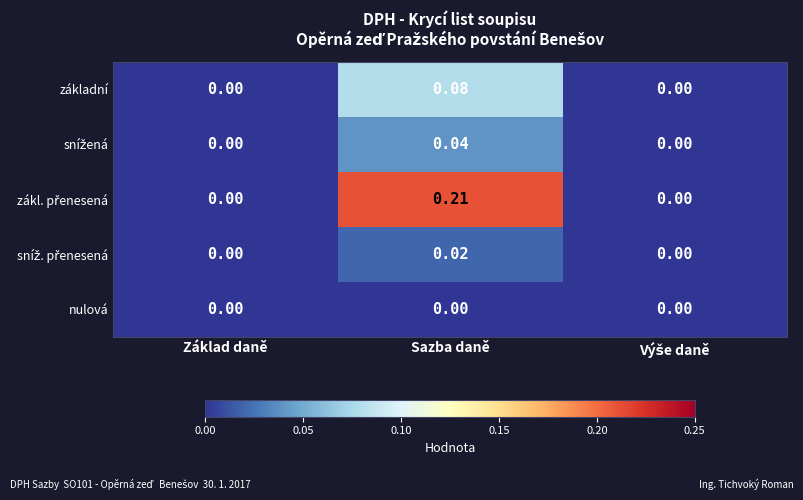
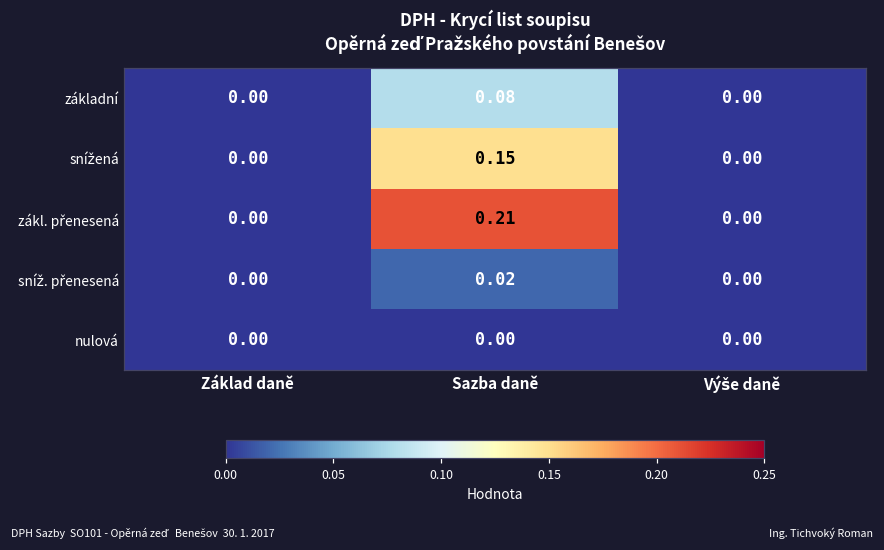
  {
    "základní": {
      "Základ daně": 0.00,
      "Sazba daně": 0.08,
      "Výše daně": 0.00
    },
    "snížená": {
      "Základ daně": 0.00,
-     "Sazba daně": 0.04,
+     "Sazba daně": 0.15,
      "Výše daně": 0.00
    },
    "zákl. přenesená": {
      "Základ daně": 0.00,
      "Sazba daně": 0.21,
      "Výše daně": 0.00
    },
    "sníž. přenesená": {
      "Základ daně": 0.00,
      "Sazba daně": 0.02,
      "Výše daně": 0.00
    },
    "nulová": {
      "Základ daně": 0.00,
      "Sazba daně": 0.00,
      "Výše daně": 0.00
    }
  }
